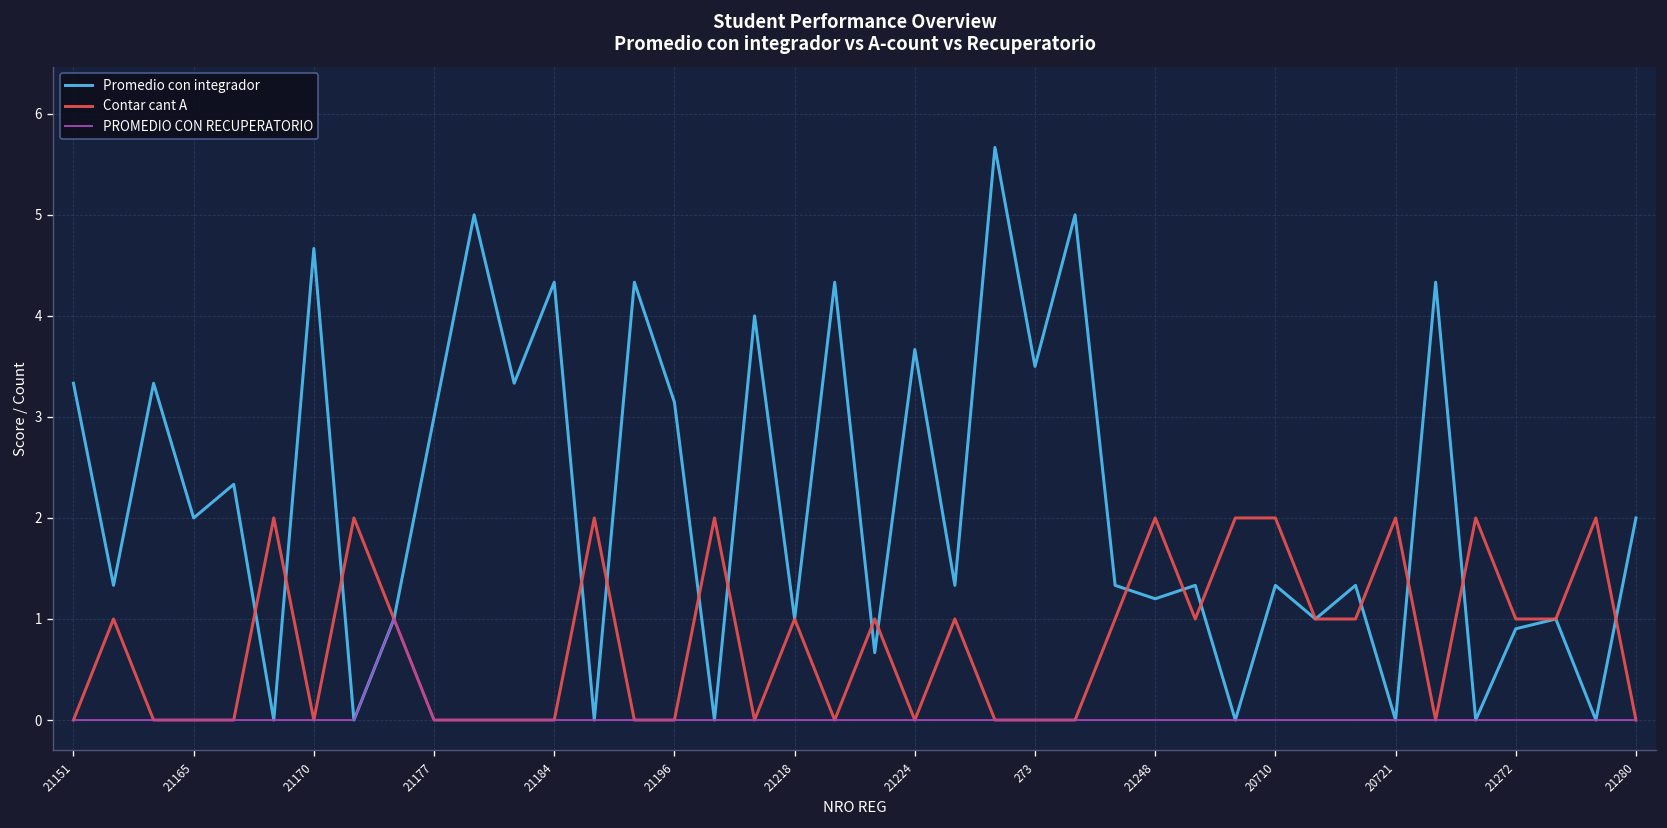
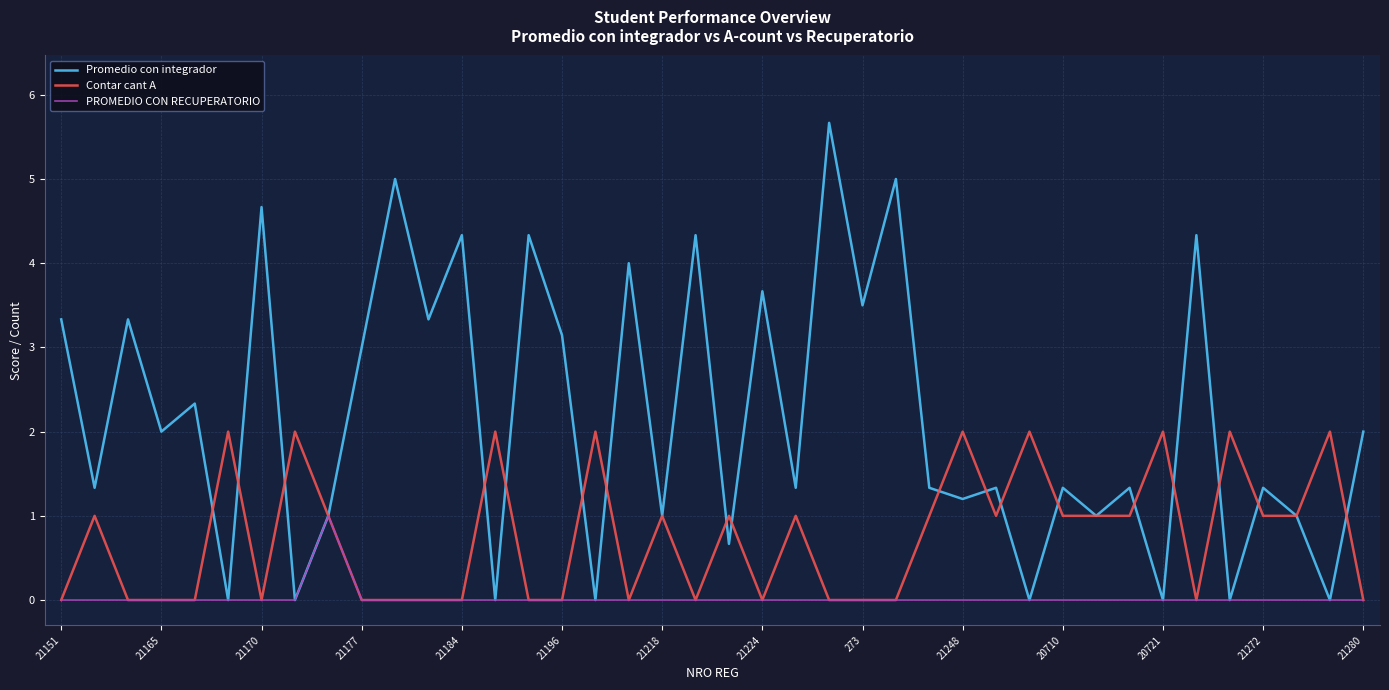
  {
    "Promedio con integrador": {
      "21151": 3.3,
      "21165": 2.0,
      "21170": 4.7,
      "21177": 3.0,
      "21184": 4.3,
      "21196": 3.1,
      "21224": 3.7,
      "273": 3.5,
      "21248": 1.2,
      "20710": 1.3,
-     "21272": 0.9,
+     "21272": 1.3,
      "21280": 2.0
    },
    "Contar cant A": {
      "21248": 2,
-     "20710": 2,
+     "20710": 1,
      "20721": 2,
      "21272": 1
    },
    "PROMEDIO CON RECUPERATORIO": {
      "21218": 0.0,
      "21248": 0.0,
      "20710": 0.0,
      "21272": 0.0
    }
  }
